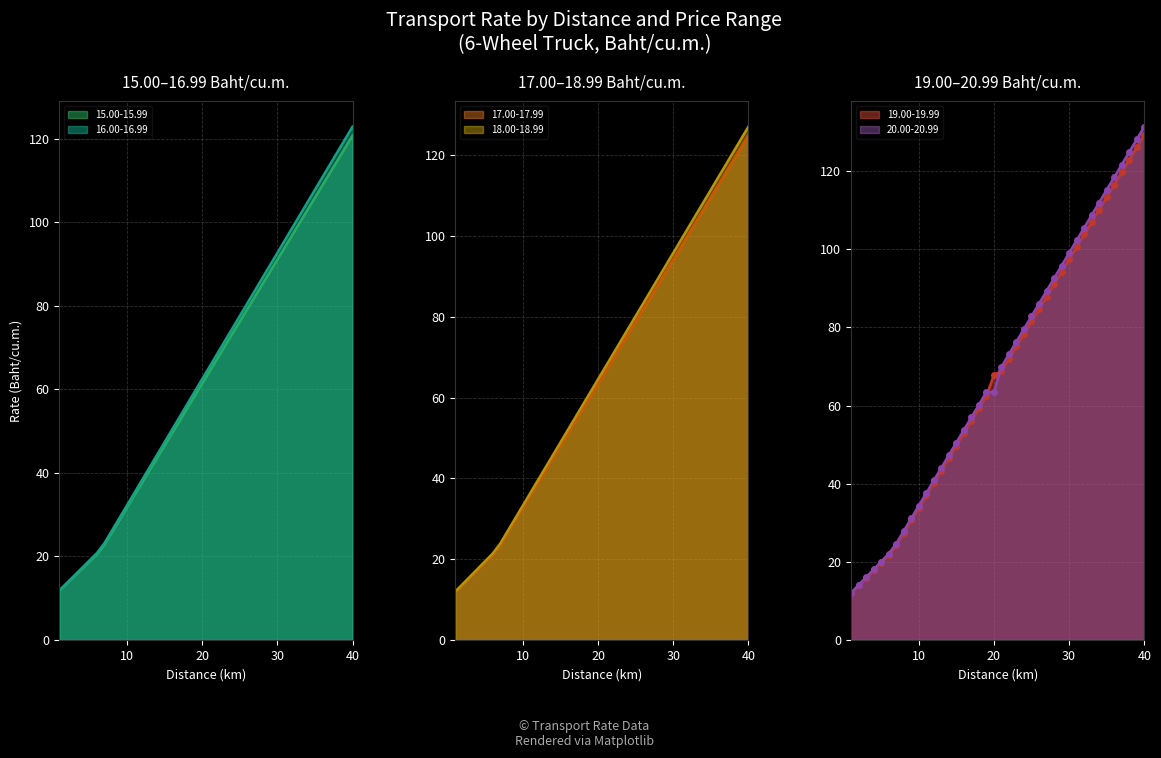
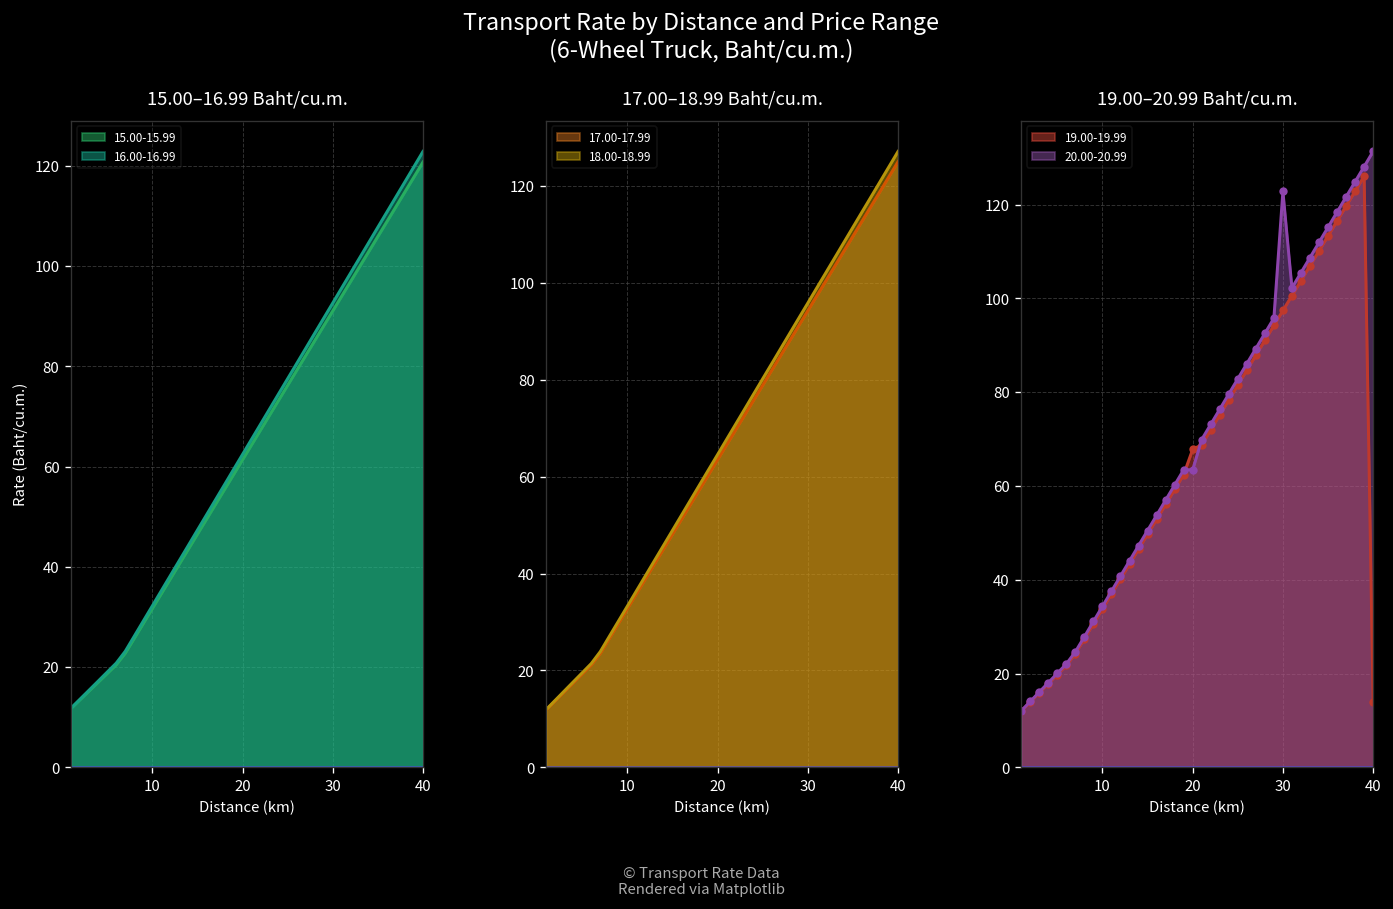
  {
    "19.00–20.99 Baht/cu.m.": {
      "19.00-19.99": {
        "20": 68,
        "30": 97,
-       "40": 129
+       "40": 14
      },
      "20.00-20.99": {
        "20": 63,
-       "30": 99,
+       "30": 123,
        "40": 131
      }
    }
  }
